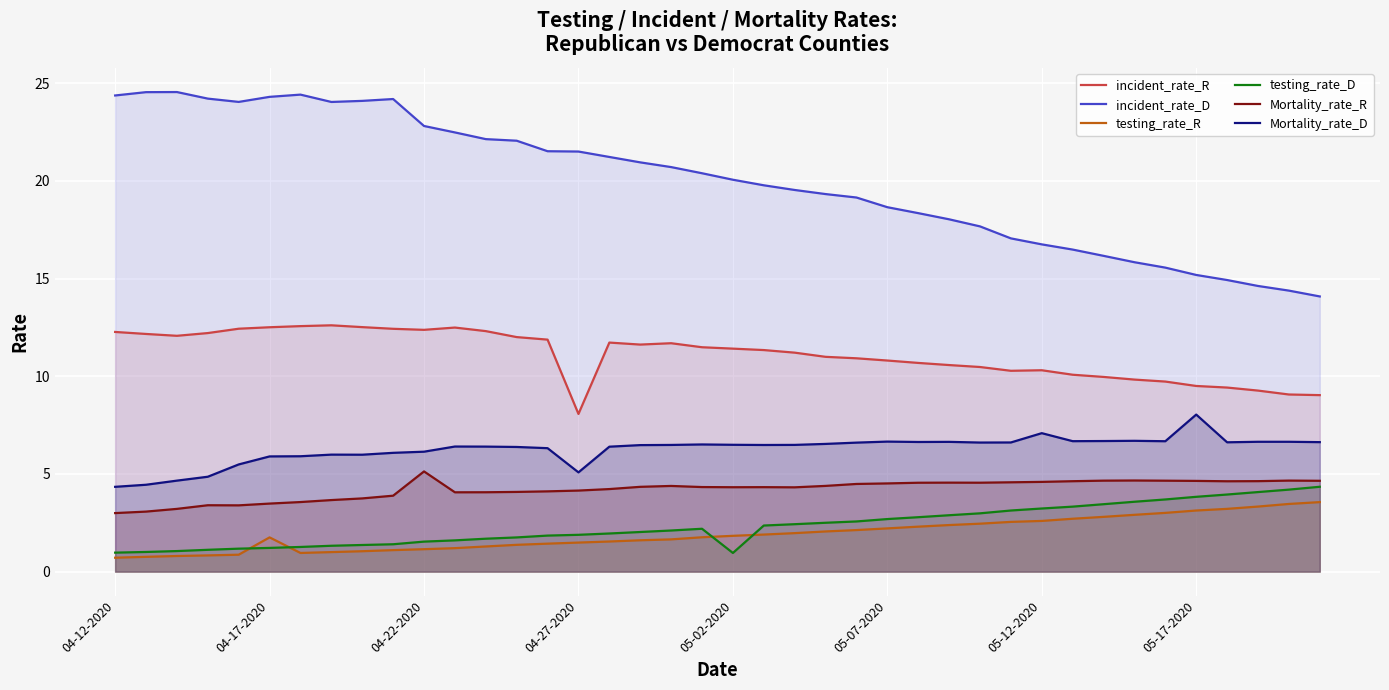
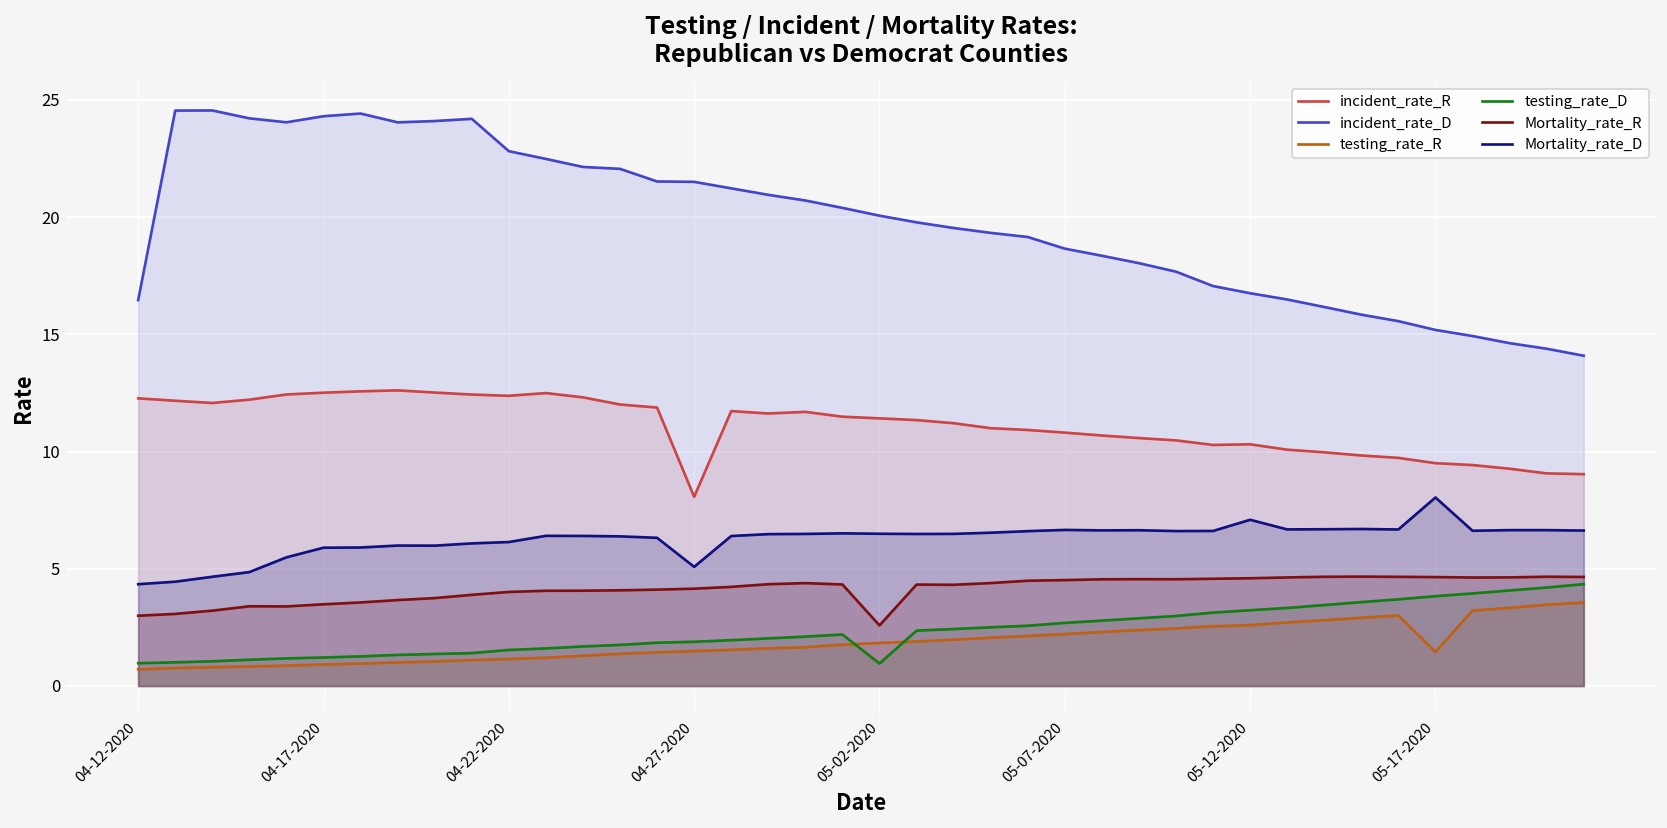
  {
    "incident_rate_R": {
      "04-12-2020": 12.3,
      "04-17-2020": 12.5,
      "04-22-2020": 12.4,
      "04-27-2020": 8.1,
      "05-02-2020": 11.4,
      "05-07-2020": 10.8,
      "05-12-2020": 10.3,
      "05-17-2020": 9.5
    },
    "incident_rate_D": {
-     "04-12-2020": 24.4,
+     "04-12-2020": 16.5,
      "04-17-2020": 24.3,
      "04-22-2020": 22.8,
      "04-27-2020": 21.5,
      "05-02-2020": 20.1,
      "05-07-2020": 18.7,
      "05-12-2020": 16.8,
      "05-17-2020": 15.2
    },
    "testing_rate_R": {
      "04-12-2020": 0.7,
-     "04-17-2020": 1.8,
+     "04-17-2020": 0.9,
      "04-22-2020": 1.1,
      "04-27-2020": 1.5,
      "05-02-2020": 1.8,
      "05-07-2020": 2.2,
      "05-12-2020": 2.6,
-     "05-17-2020": 3.1
+     "05-17-2020": 1.5
    },
    "testing_rate_D": {
      "04-12-2020": 1.0,
      "04-17-2020": 1.2,
      "04-22-2020": 1.5,
      "04-27-2020": 1.9,
      "05-02-2020": 1.0,
      "05-07-2020": 2.7,
      "05-12-2020": 3.2,
      "05-17-2020": 3.8
    },
    "Mortality_rate_R": {
      "04-12-2020": 3.0,
      "04-17-2020": 3.5,
-     "04-22-2020": 5.1,
+     "04-22-2020": 4.0,
      "04-27-2020": 4.1,
-     "05-02-2020": 4.3,
+     "05-02-2020": 2.6,
      "05-07-2020": 4.5,
      "05-12-2020": 4.6,
      "05-17-2020": 4.6
    },
    "Mortality_rate_D": {
      "04-12-2020": 4.3,
      "04-17-2020": 5.9,
      "04-22-2020": 6.1,
      "04-27-2020": 5.1,
      "05-02-2020": 6.5,
      "05-07-2020": 6.7,
      "05-12-2020": 7.1,
      "05-17-2020": 8.0
    }
  }
